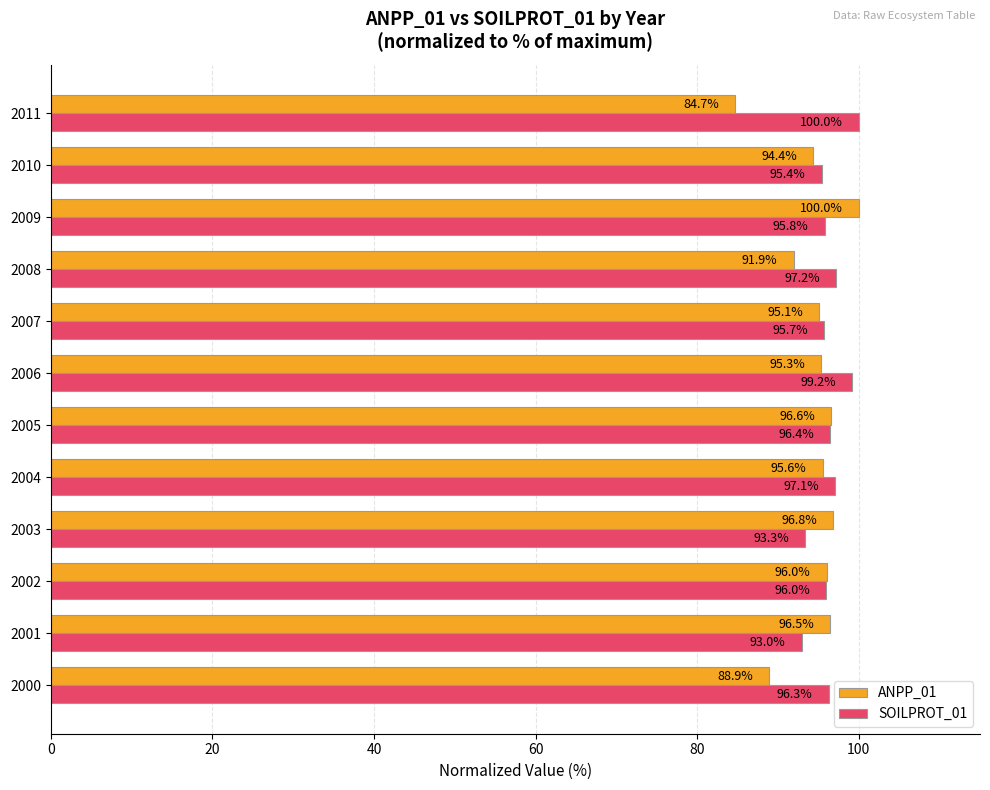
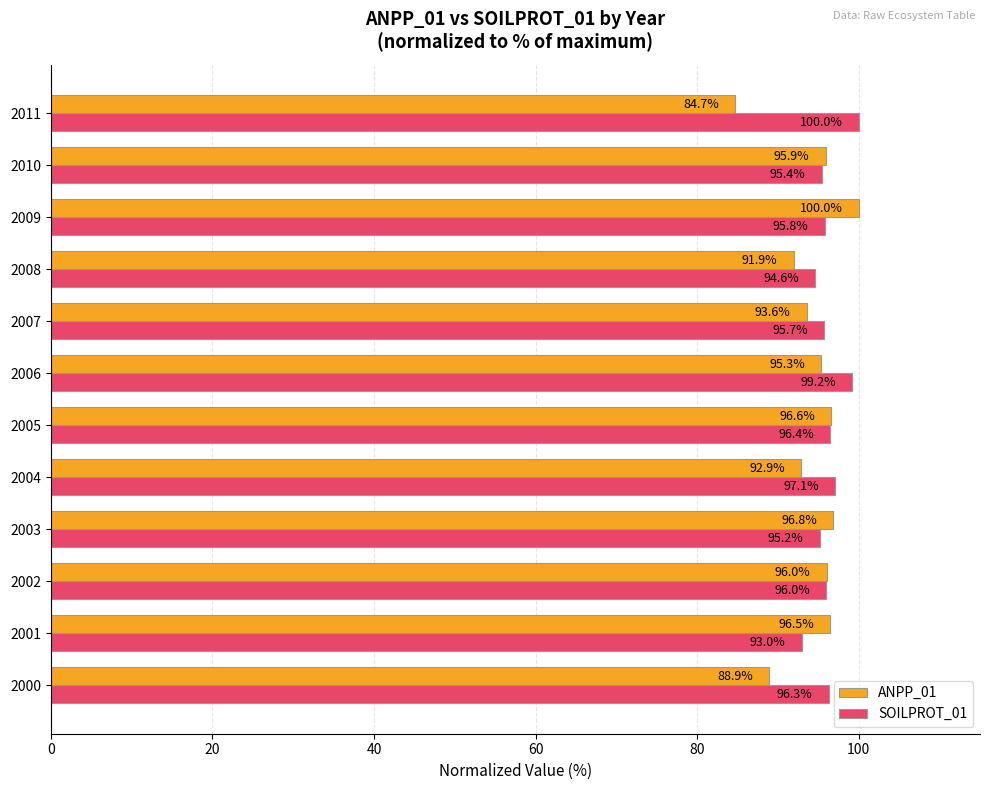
  {
    "ANPP_01": {
      "2011": "84.7%",
-     "2010": "94.4%",
+     "2010": "95.9%",
      "2009": "100.0%",
      "2008": "91.9%",
-     "2007": "95.1%",
+     "2007": "93.6%",
      "2006": "95.3%",
      "2005": "96.6%",
-     "2004": "95.6%",
+     "2004": "92.9%",
      "2003": "96.8%",
      "2002": "96.0%",
      "2001": "96.5%",
      "2000": "88.9%"
    },
    "SOILPROT_01": {
      "2011": "100.0%",
      "2010": "95.4%",
      "2009": "95.8%",
-     "2008": "97.2%",
+     "2008": "94.6%",
      "2007": "95.7%",
      "2006": "99.2%",
      "2005": "96.4%",
      "2004": "97.1%",
-     "2003": "93.3%",
+     "2003": "95.2%",
      "2002": "96.0%",
      "2001": "93.0%",
      "2000": "96.3%"
    }
  }
